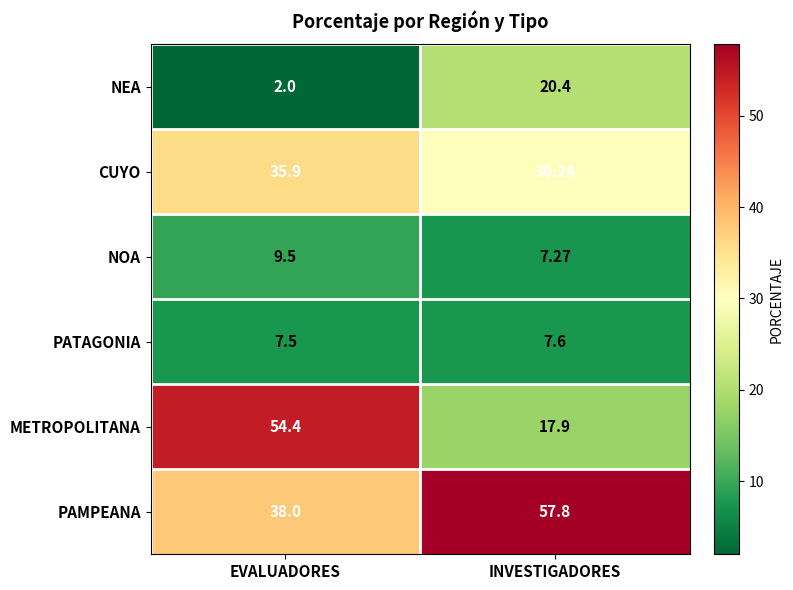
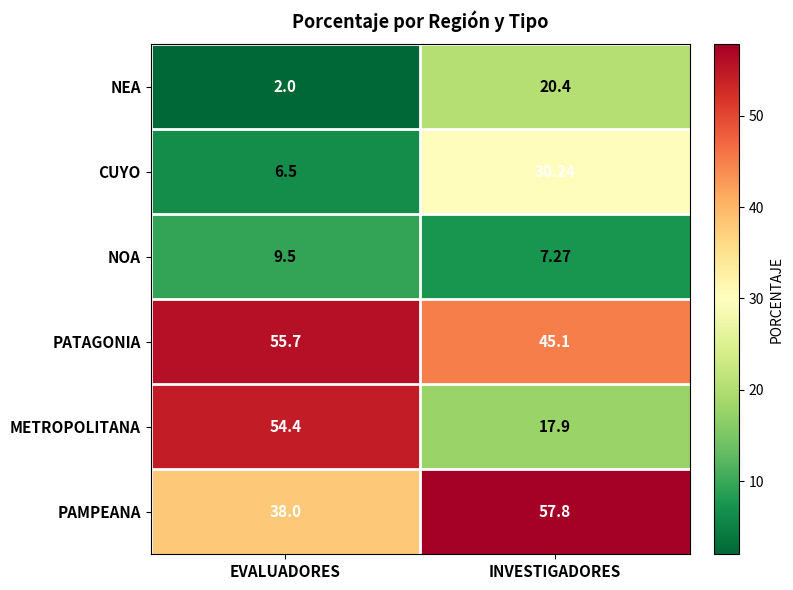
  {
    "NEA": {
      "EVALUADORES": 2.0,
      "INVESTIGADORES": 20.4
    },
    "CUYO": {
-     "EVALUADORES": 35.9,
+     "EVALUADORES": 6.5,
      "INVESTIGADORES": 30.24
    },
    "NOA": {
      "EVALUADORES": 9.5,
      "INVESTIGADORES": 7.27
    },
    "PATAGONIA": {
-     "EVALUADORES": 7.5,
-     "INVESTIGADORES": 7.6
+     "EVALUADORES": 55.7,
+     "INVESTIGADORES": 45.1
    },
    "METROPOLITANA": {
      "EVALUADORES": 54.4,
      "INVESTIGADORES": 17.9
    },
    "PAMPEANA": {
      "EVALUADORES": 38.0,
      "INVESTIGADORES": 57.8
    }
  }
